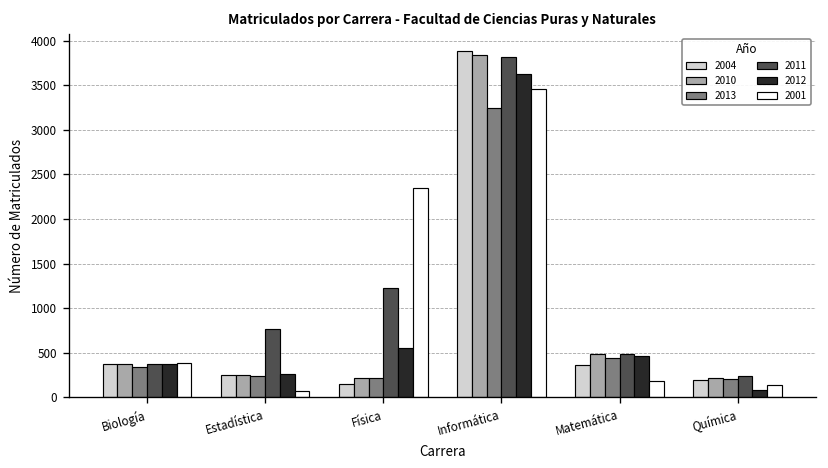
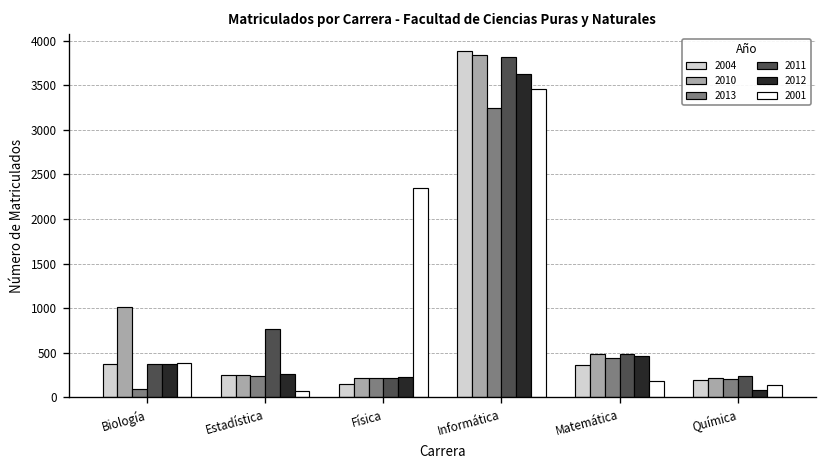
  {
    "2004": {
      "Biología": 400,
      "Estadística": 200,
      "Física": 100,
      "Informática": 3900,
      "Matemática": 400,
      "Química": 200
    },
    "2010": {
-     "Biología": 400,
+     "Biología": 1000,
      "Estadística": 300,
      "Física": 200,
      "Informática": 3800,
      "Matemática": 500,
      "Química": 200
    },
    "2013": {
-     "Biología": 300,
+     "Biología": 100,
      "Estadística": 200,
      "Física": 200,
      "Informática": 3200,
      "Matemática": 400,
      "Química": 200
    },
    "2011": {
      "Biología": 400,
      "Estadística": 800,
-     "Física": 1200,
+     "Física": 200,
      "Informática": 3800,
      "Matemática": 500,
      "Química": 200
    },
    "2012": {
      "Biología": 400,
      "Estadística": 300,
-     "Física": 500,
+     "Física": 200,
      "Informática": 3600,
      "Matemática": 500,
      "Química": 100
    },
    "2001": {
      "Biología": 400,
      "Estadística": 100,
      "Física": 2300,
      "Informática": 3500,
      "Matemática": 200,
      "Química": 100
    }
  }
